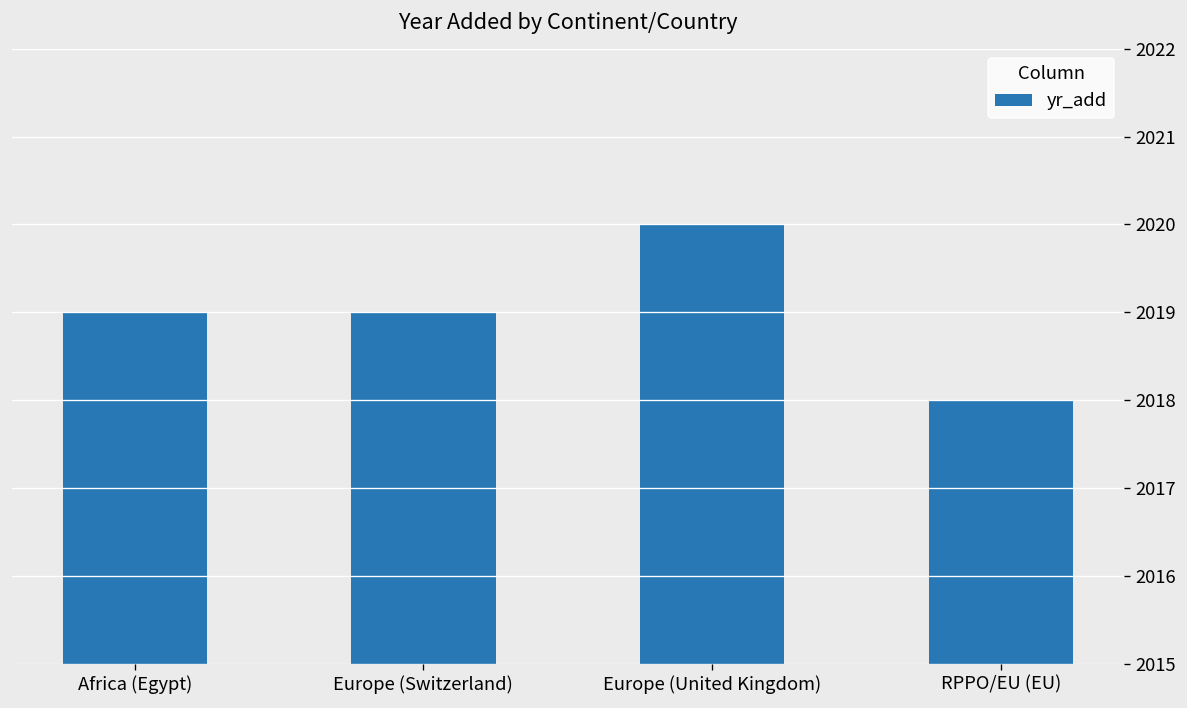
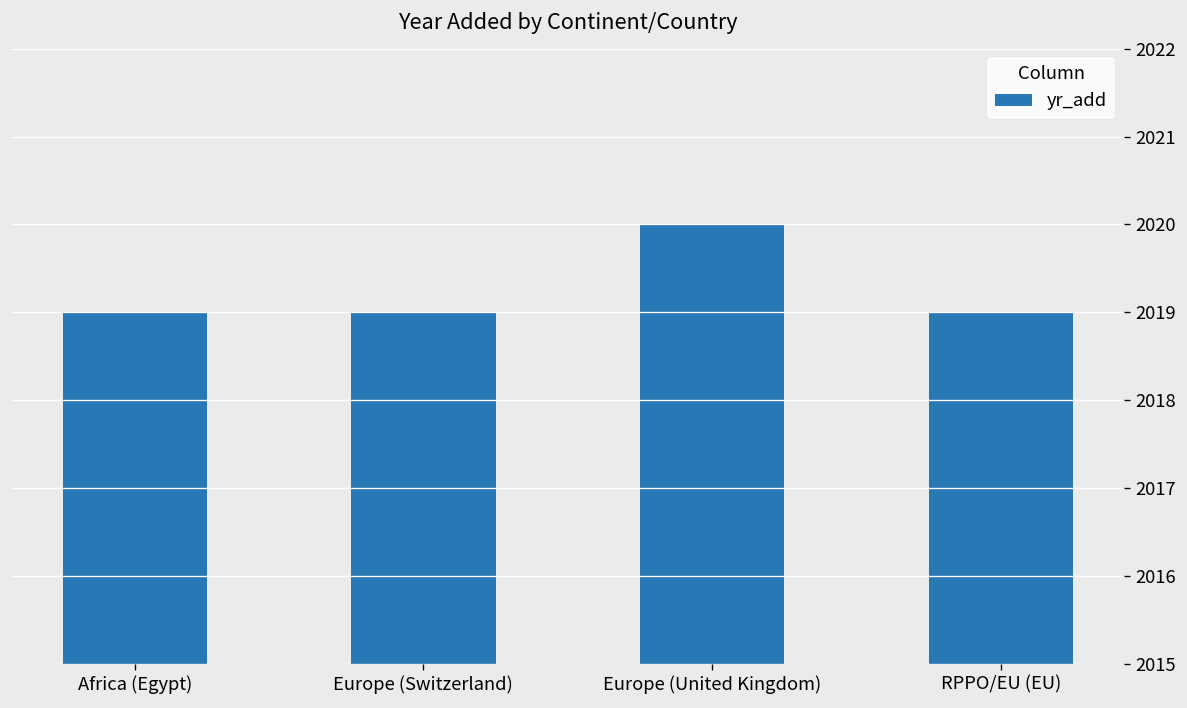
  {
    "Africa (Egypt)": 2019,
    "Europe (Switzerland)": 2019,
    "Europe (United Kingdom)": 2020,
-   "RPPO/EU (EU)": 2018
+   "RPPO/EU (EU)": 2019
  }
